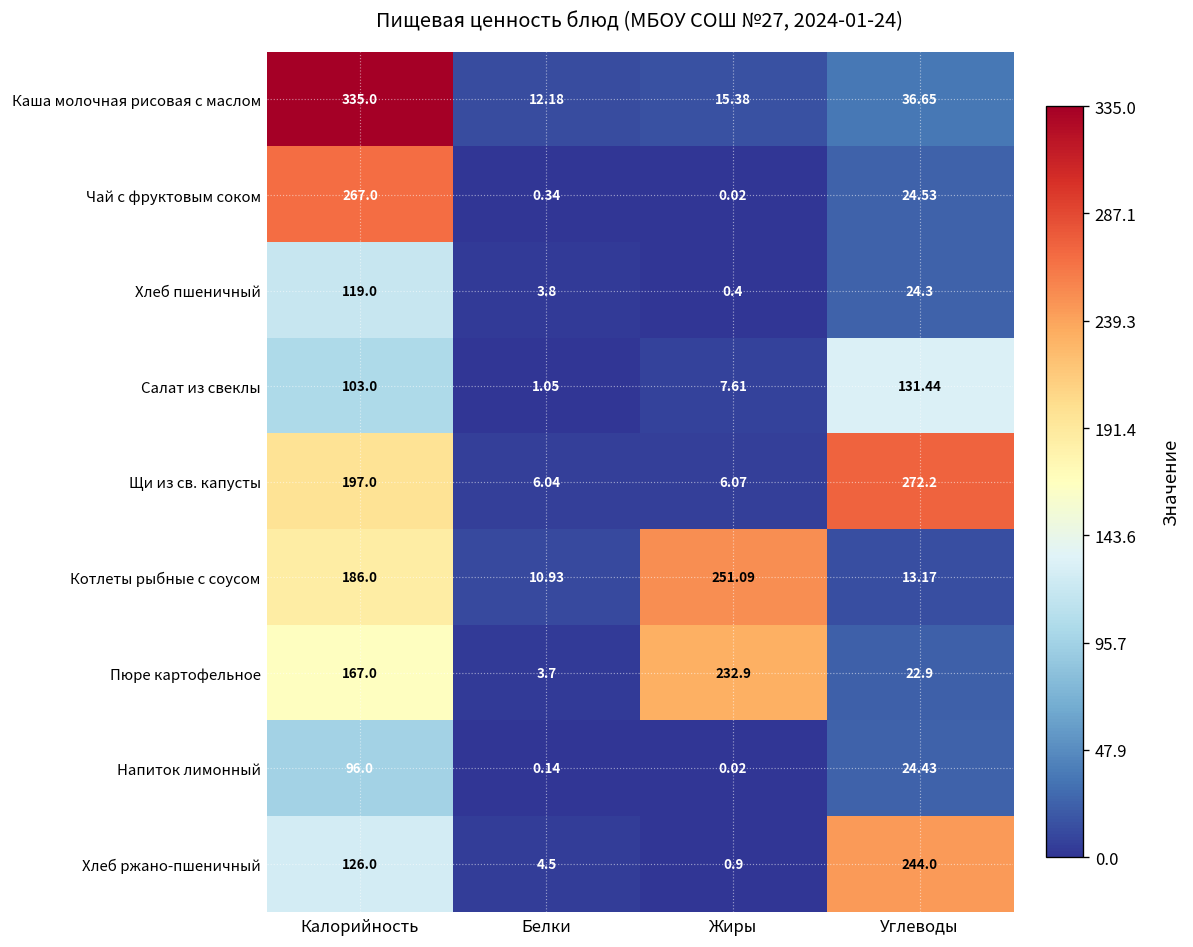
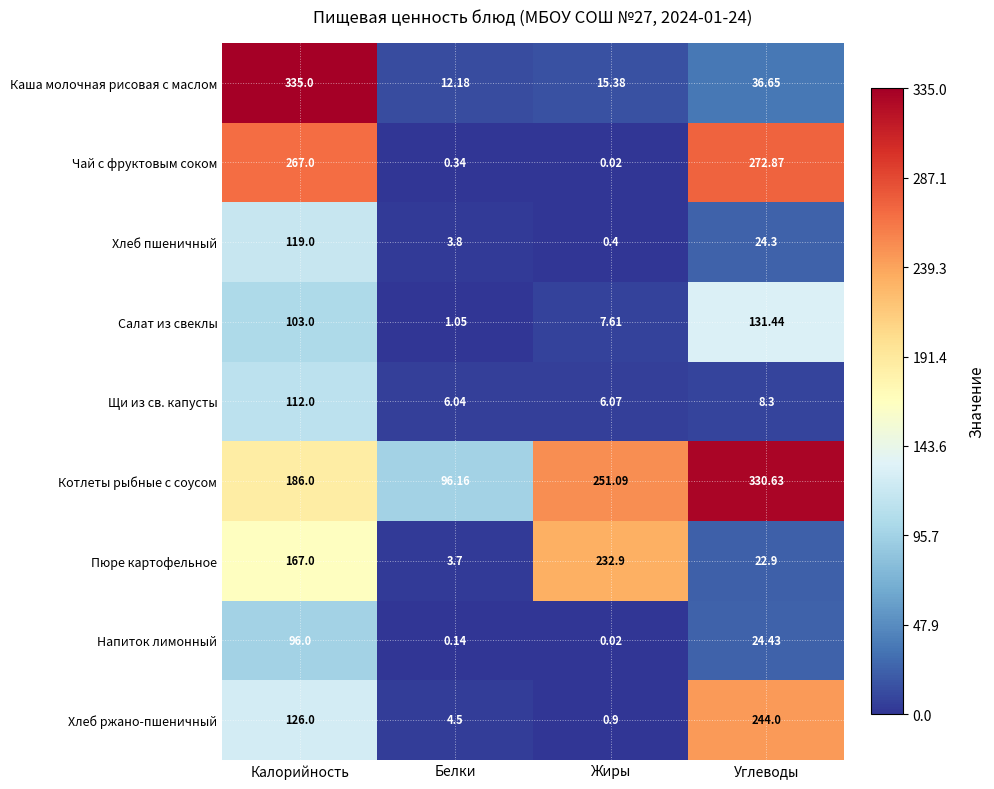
  {
    "Каша молочная рисовая с маслом": {
      "Калорийность": 335.0,
      "Белки": 12.18,
      "Жиры": 15.38,
      "Углеводы": 36.65
    },
    "Чай с фруктовым соком": {
      "Калорийность": 267.0,
      "Белки": 0.34,
      "Жиры": 0.02,
-     "Углеводы": 24.53
+     "Углеводы": 272.87
    },
    "Хлеб пшеничный": {
      "Калорийность": 119.0,
      "Белки": 3.8,
      "Жиры": 0.4,
      "Углеводы": 24.3
    },
    "Салат из свеклы": {
      "Калорийность": 103.0,
      "Белки": 1.05,
      "Жиры": 7.61,
      "Углеводы": 131.44
    },
    "Щи из св. капусты": {
-     "Калорийность": 197.0,
+     "Калорийность": 112.0,
      "Белки": 6.04,
      "Жиры": 6.07,
-     "Углеводы": 272.2
+     "Углеводы": 8.3
    },
    "Котлеты рыбные с соусом": {
      "Калорийность": 186.0,
-     "Белки": 10.93,
+     "Белки": 96.16,
      "Жиры": 251.09,
-     "Углеводы": 13.17
+     "Углеводы": 330.63
    },
    "Пюре картофельное": {
      "Калорийность": 167.0,
      "Белки": 3.7,
      "Жиры": 232.9,
      "Углеводы": 22.9
    },
    "Напиток лимонный": {
      "Калорийность": 96.0,
      "Белки": 0.14,
      "Жиры": 0.02,
      "Углеводы": 24.43
    },
    "Хлеб ржано-пшеничный": {
      "Калорийность": 126.0,
      "Белки": 4.5,
      "Жиры": 0.9,
      "Углеводы": 244.0
    }
  }
